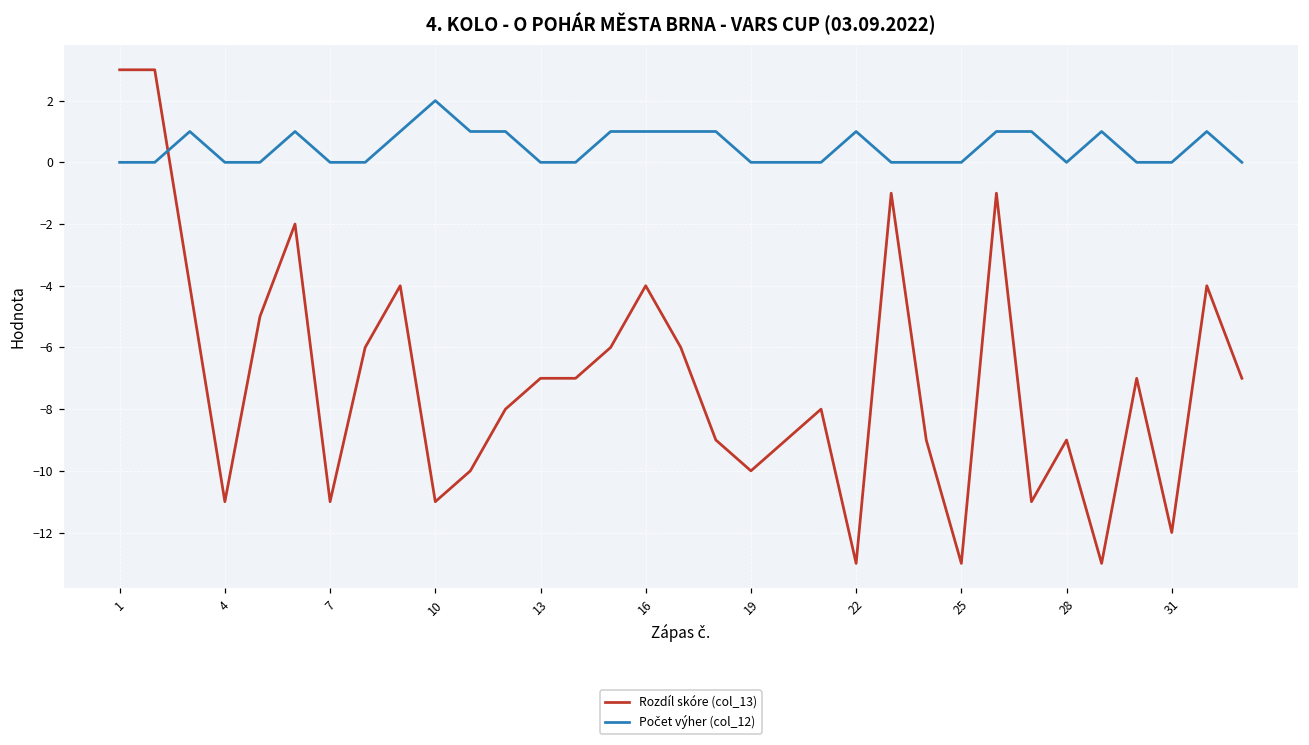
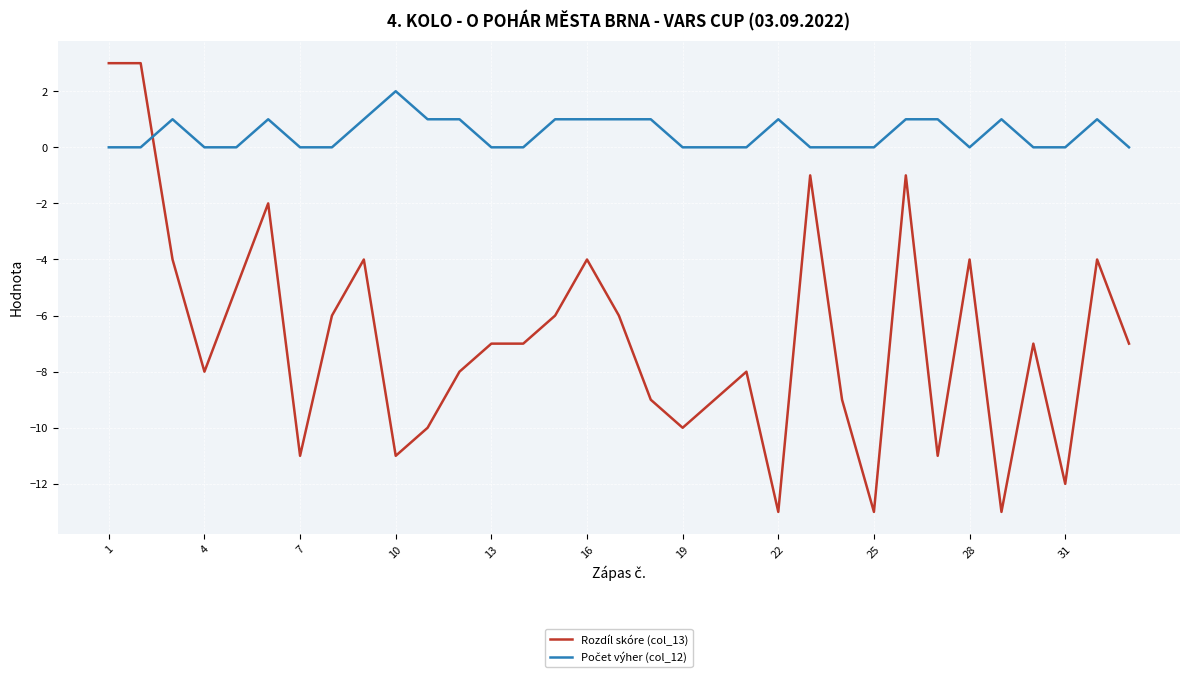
  {
    "Rozdíl skóre (col_13)": {
      "1": 3,
-     "4": -11,
+     "4": -8,
      "7": -11,
      "10": -11,
      "13": -7,
      "16": -4,
      "19": -10,
      "22": -13,
      "25": -13,
-     "28": -9,
+     "28": -4,
      "31": -12
    },
    "Počet výher (col_12)": {
      "1": 0,
      "4": 0,
      "7": 0,
      "10": 2,
      "13": 0,
      "16": 1,
      "19": 0,
      "22": 1,
      "25": 0,
      "28": 0,
      "31": 0
    }
  }
